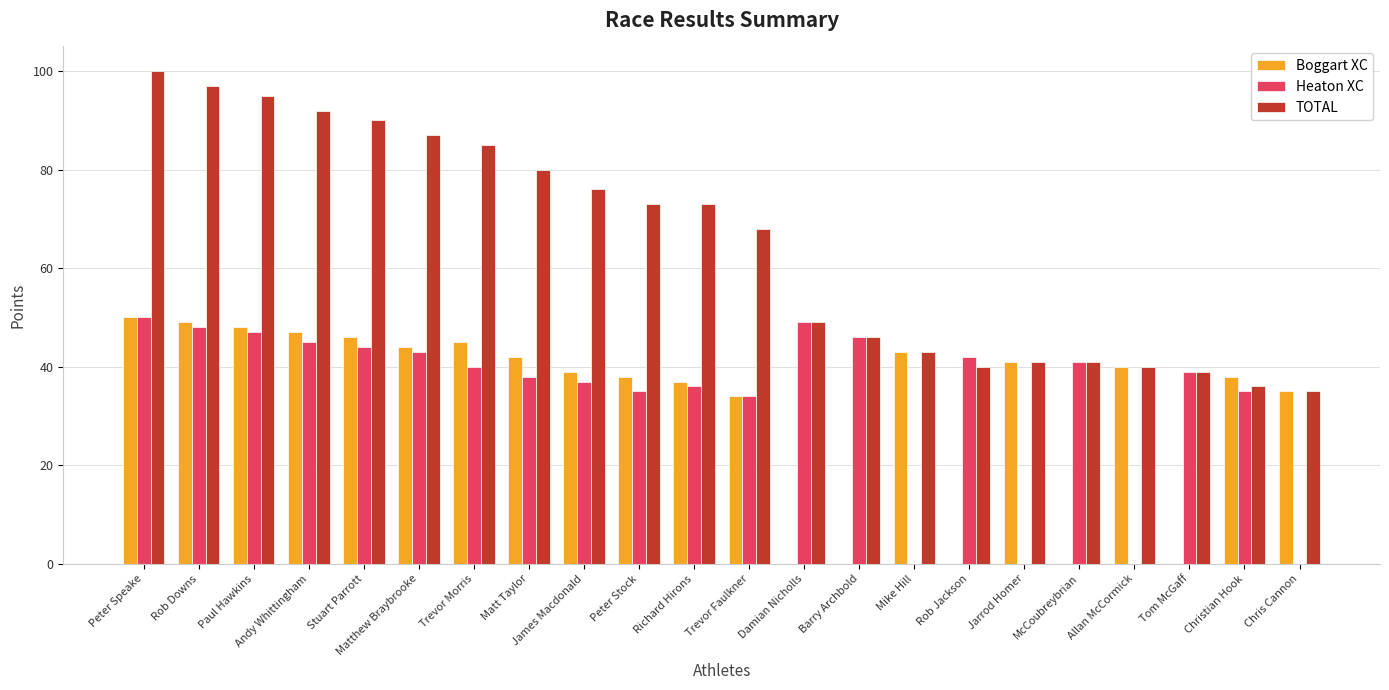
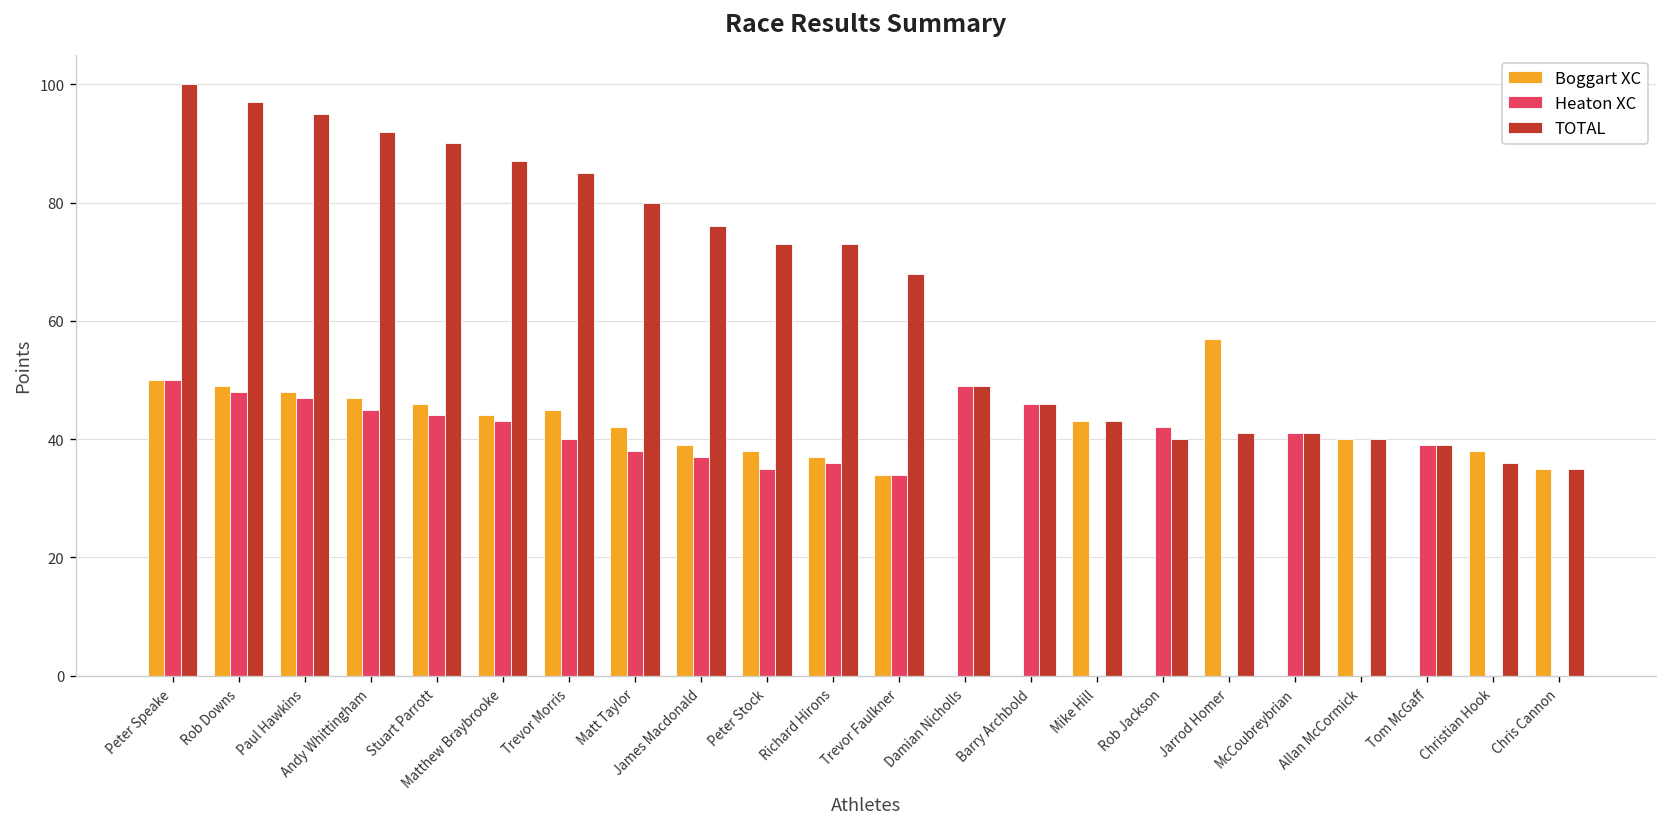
  {
    "Boggart XC": {
      "Peter Speake": 50,
      "Rob Downs": 49,
      "Paul Hawkins": 48,
      "Andy Whittingham": 47,
      "Stuart Parrott": 46,
      "Matthew Braybrooke": 44,
      "Trevor Morris": 45,
      "Matt Taylor": 42,
      "James Macdonald": 39,
      "Peter Stock": 38,
      "Richard Hirons": 37,
      "Trevor Faulkner": 34,
      "Damian Nicholls": 0,
      "Barry Archbold": 0,
      "Mike Hill": 43,
      "Rob Jackson": 0,
-     "Jarrod Homer": 41,
+     "Jarrod Homer": 57,
      "McCoubreybrian": 0,
      "Allan McCormick": 40,
      "Tom McGaff": 0,
      "Christian Hook": 38,
      "Chris Cannon": 35
    },
    "Heaton XC": {
      "Peter Speake": 50,
      "Rob Downs": 48,
      "Paul Hawkins": 47,
      "Andy Whittingham": 45,
      "Stuart Parrott": 44,
      "Matthew Braybrooke": 43,
      "Trevor Morris": 40,
      "Matt Taylor": 38,
      "James Macdonald": 37,
      "Peter Stock": 35,
      "Richard Hirons": 36,
      "Trevor Faulkner": 34,
      "Damian Nicholls": 49,
      "Barry Archbold": 46,
      "Mike Hill": 0,
      "Rob Jackson": 42,
      "Jarrod Homer": 0,
      "McCoubreybrian": 41,
      "Allan McCormick": 0,
      "Tom McGaff": 39,
-     "Christian Hook": 35,
+     "Christian Hook": 0,
      "Chris Cannon": 0
    },
    "TOTAL": {
      "Peter Speake": 100,
      "Rob Downs": 97,
      "Paul Hawkins": 95,
      "Andy Whittingham": 92,
      "Stuart Parrott": 90,
      "Matthew Braybrooke": 87,
      "Trevor Morris": 85,
      "Matt Taylor": 80,
      "James Macdonald": 76,
      "Peter Stock": 73,
      "Richard Hirons": 73,
      "Trevor Faulkner": 68,
      "Damian Nicholls": 49,
      "Barry Archbold": 46,
      "Mike Hill": 43,
      "Rob Jackson": 40,
      "Jarrod Homer": 41,
      "McCoubreybrian": 41,
      "Allan McCormick": 40,
      "Tom McGaff": 39,
      "Christian Hook": 36,
      "Chris Cannon": 35
    }
  }
